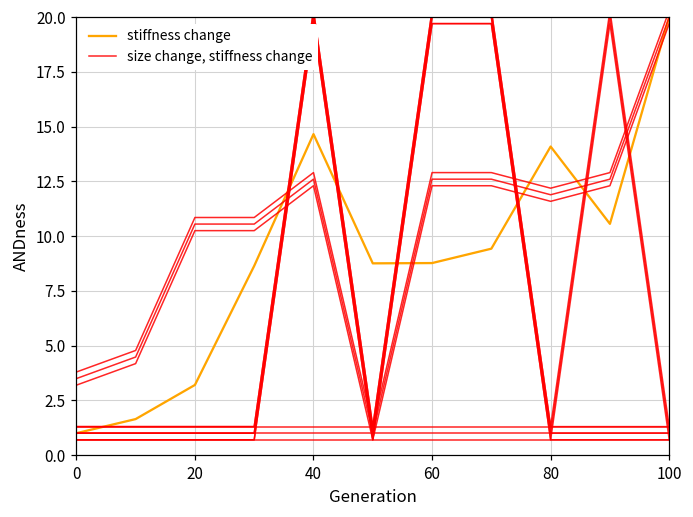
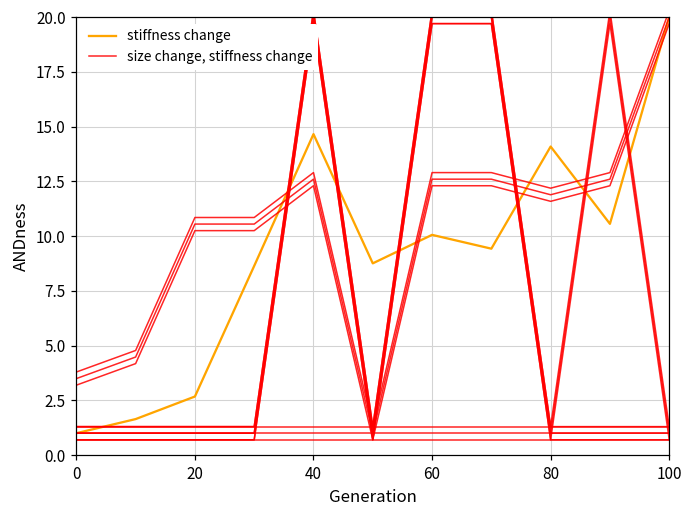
  {
    "stiffness change": {
-     "20": 3.2,
+     "20": 2.7,
      "40": 14.7,
-     "60": 8.8,
+     "60": 10.1,
      "80": 14.1
    }
  }
